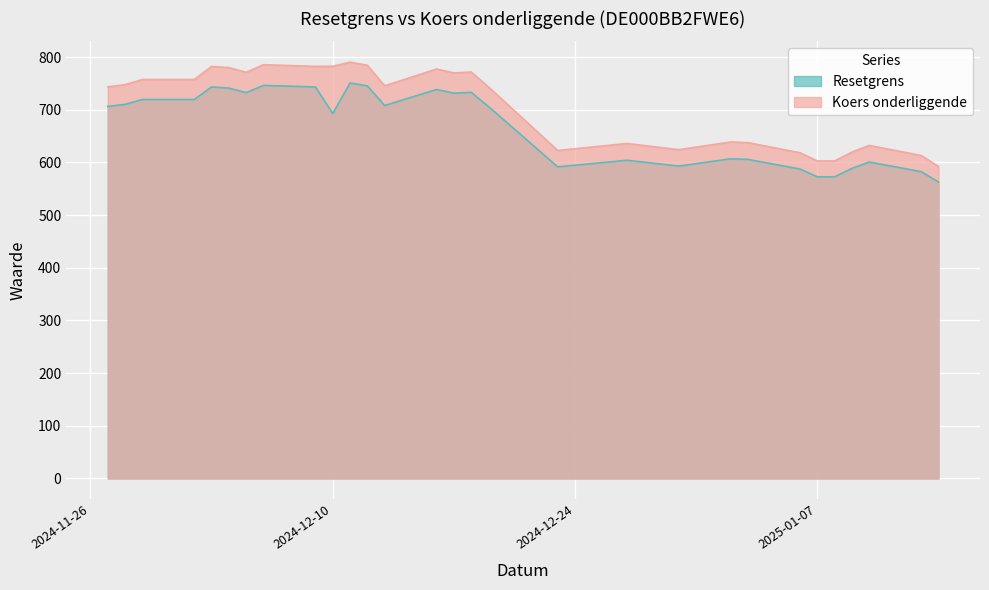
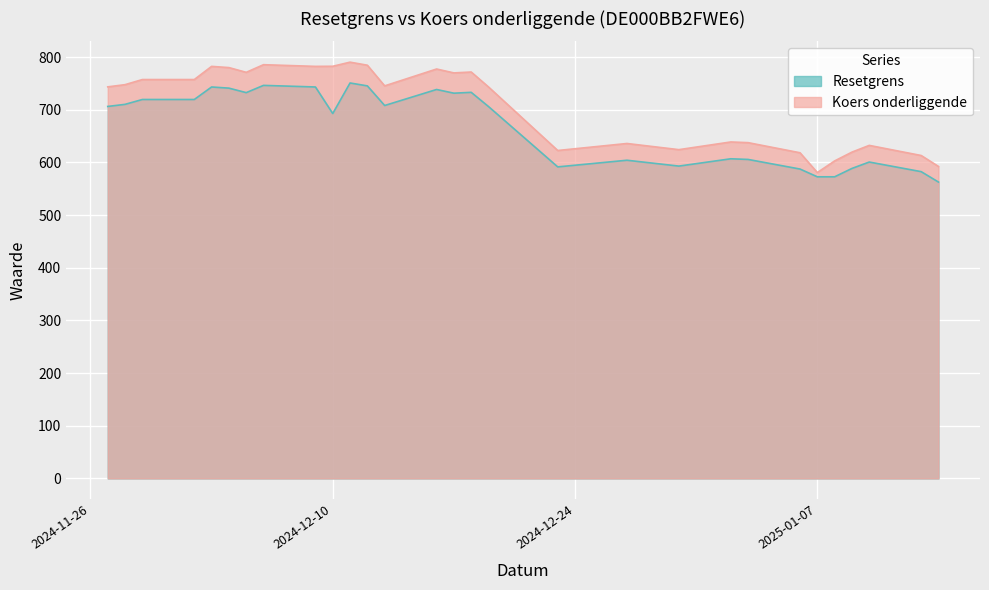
  {
    "Resetgrens": {
      "2024-12-10": 690,
      "2025-01-07": 570
    },
    "Koers onderliggende": {
      "2024-12-10": 780,
-     "2025-01-07": 600
+     "2025-01-07": 580
    }
  }
